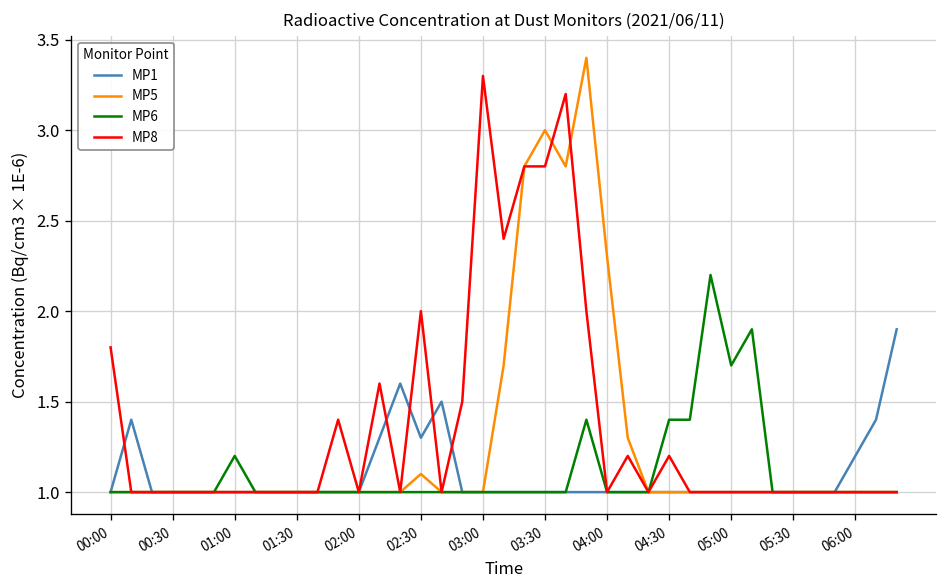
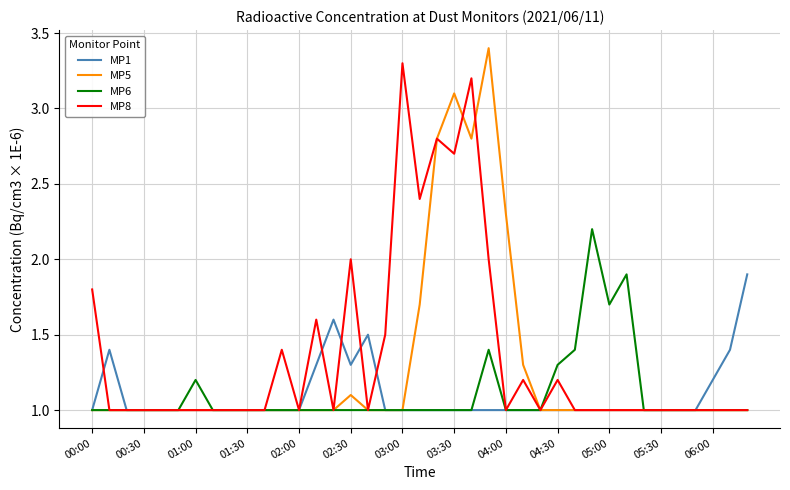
  {
    "MP1": {
      "02:30": 1.3,
      "06:00": 1.2
    },
    "MP5": {
      "02:30": 1.1,
-     "03:30": 3.0,
+     "03:30": 3.1,
      "04:00": 2.3
    },
    "MP6": {
      "01:00": 1.2,
      "02:30": 1.0,
-     "04:30": 1.4,
+     "04:30": 1.3,
      "05:00": 1.7
    },
    "MP8": {
      "00:00": 1.8,
      "02:30": 2.0,
      "03:00": 3.3,
-     "03:30": 2.8,
+     "03:30": 2.7,
      "04:30": 1.2
    }
  }
